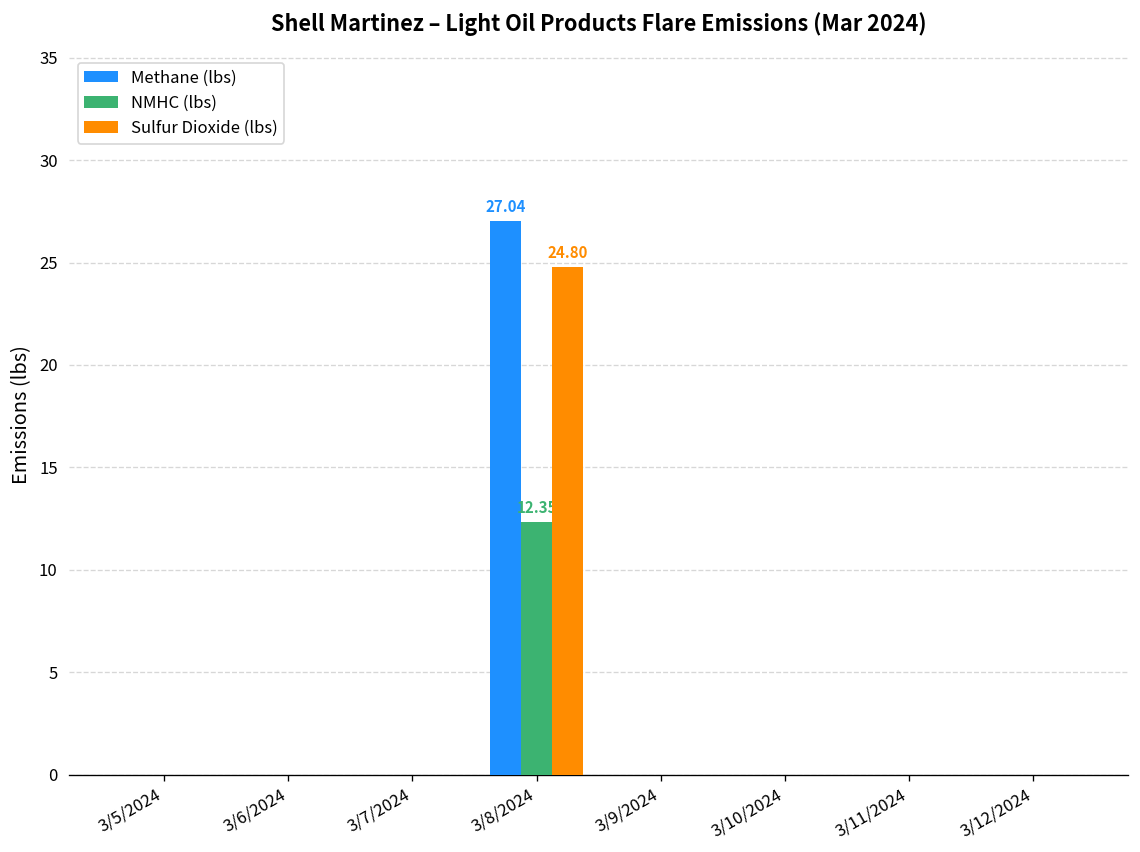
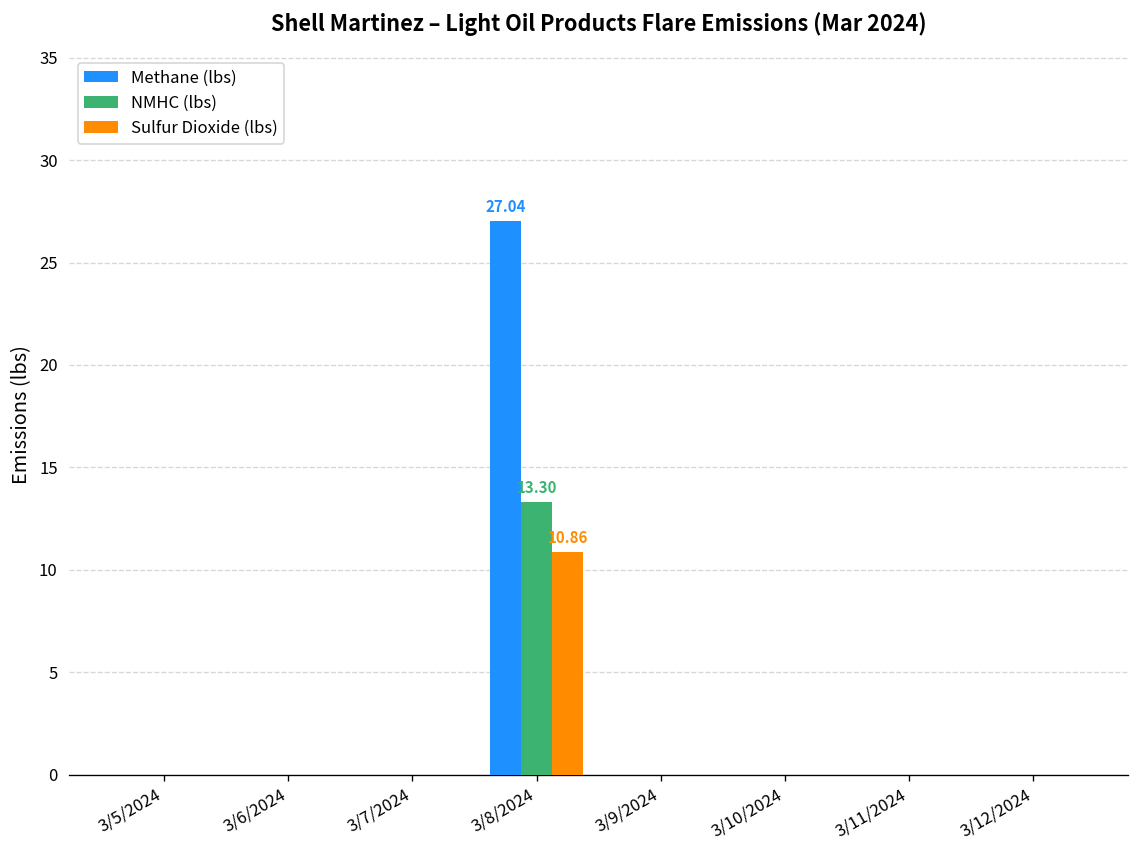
  {
    "Methane (lbs)": {
      "3/8/2024": 27.04
    },
    "NMHC (lbs)": {
-     "3/8/2024": 12.35
+     "3/8/2024": 13.30
    },
    "Sulfur Dioxide (lbs)": {
-     "3/8/2024": 24.80
+     "3/8/2024": 10.86
    }
  }
